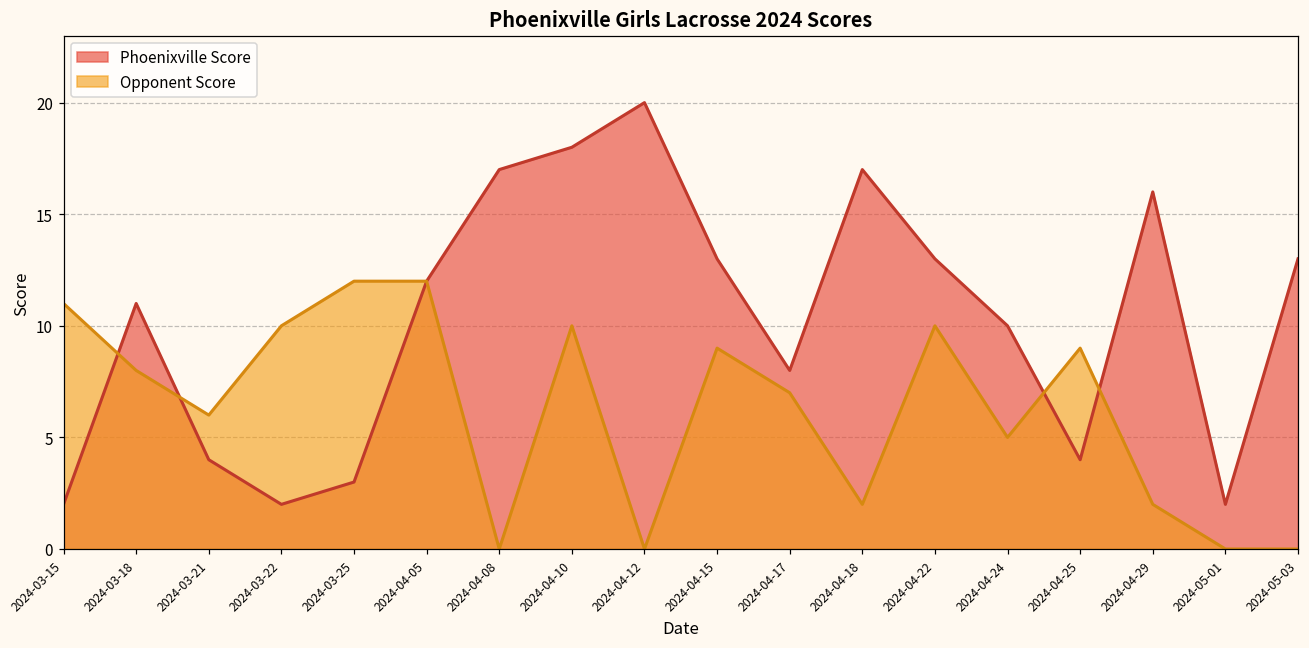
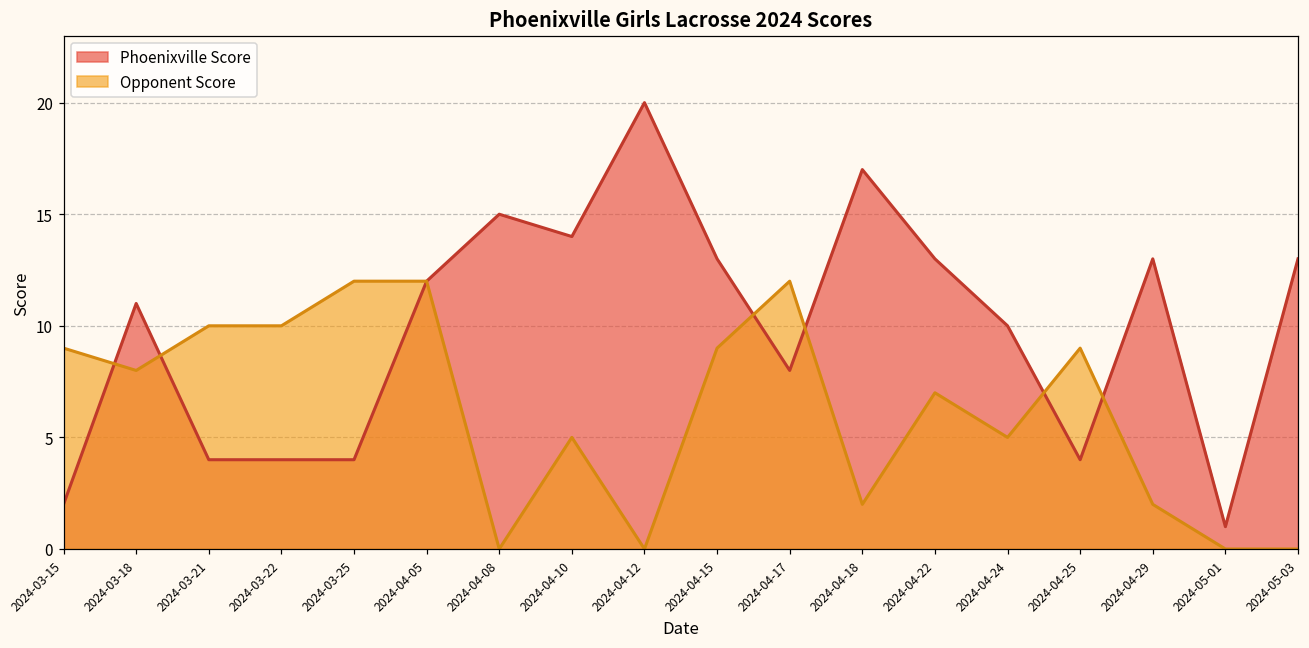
  {
    "Phoenixville Score": {
      "2024-03-15": 2,
      "2024-03-18": 11,
      "2024-03-21": 4,
-     "2024-03-22": 2,
-     "2024-03-25": 3,
-     "2024-04-08": 17,
-     "2024-04-10": 18,
+     "2024-03-22": 4,
+     "2024-03-25": 4,
+     "2024-04-08": 15,
+     "2024-04-10": 14,
      "2024-04-12": 20,
      "2024-04-15": 13,
      "2024-04-17": 8,
      "2024-04-18": 17,
      "2024-04-22": 13,
      "2024-04-24": 10,
      "2024-04-25": 4,
-     "2024-04-29": 16,
-     "2024-05-01": 2,
+     "2024-04-29": 13,
+     "2024-05-01": 1,
      "2024-05-03": 13
    },
    "Opponent Score": {
-     "2024-03-15": 11,
+     "2024-03-15": 9,
      "2024-03-18": 8,
-     "2024-03-21": 6,
+     "2024-03-21": 10,
      "2024-03-22": 10,
      "2024-03-25": 12,
      "2024-04-08": 0,
-     "2024-04-10": 10,
+     "2024-04-10": 5,
      "2024-04-12": 0,
      "2024-04-15": 9,
-     "2024-04-17": 7,
+     "2024-04-17": 12,
      "2024-04-18": 2,
-     "2024-04-22": 10,
+     "2024-04-22": 7,
      "2024-04-24": 5,
      "2024-04-25": 9,
      "2024-04-29": 2,
      "2024-05-01": 0,
      "2024-05-03": 0
    }
  }
